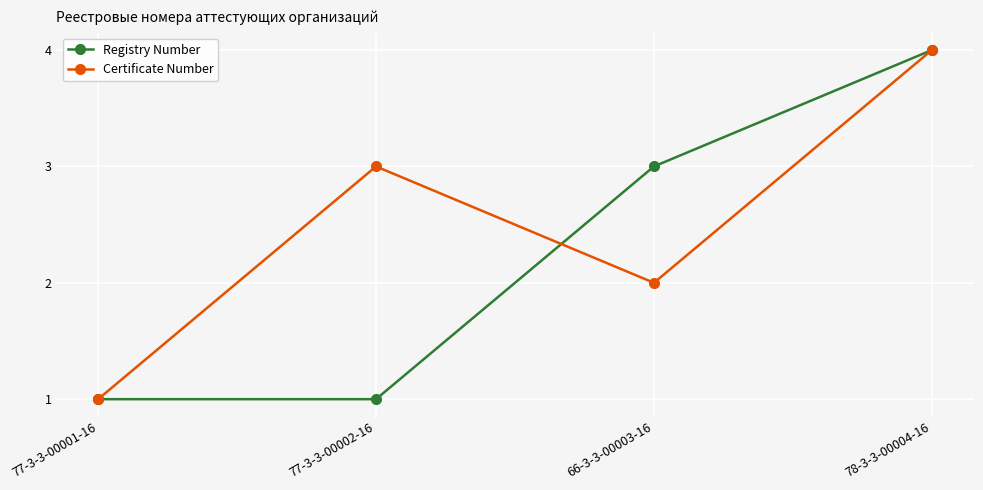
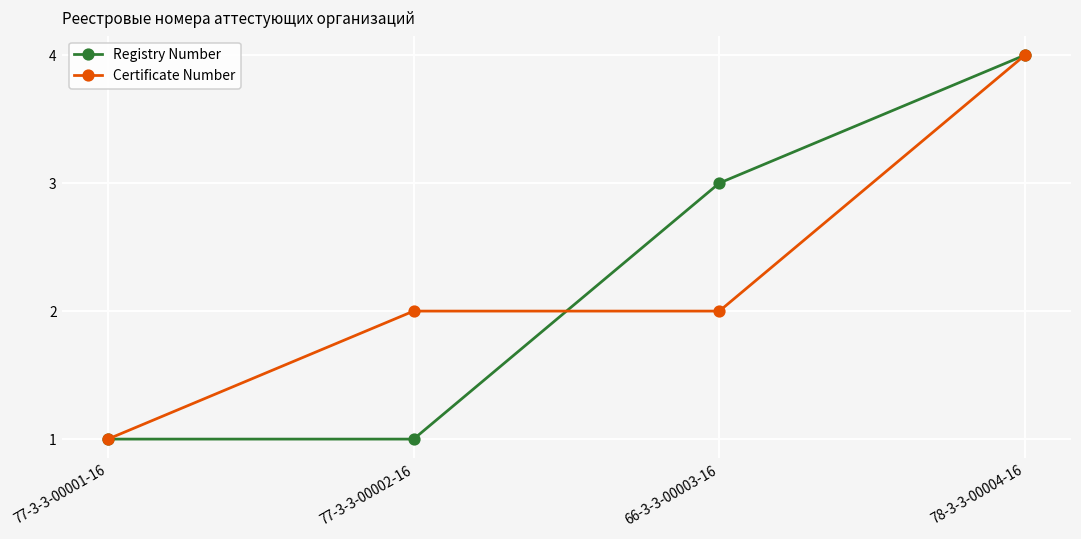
  {
    "Registry Number": {
      "77-3-3-00002-16": 1,
      "66-3-3-00003-16": 3
    },
    "Certificate Number": {
-     "77-3-3-00002-16": 3,
+     "77-3-3-00002-16": 2,
      "66-3-3-00003-16": 2
    }
  }
